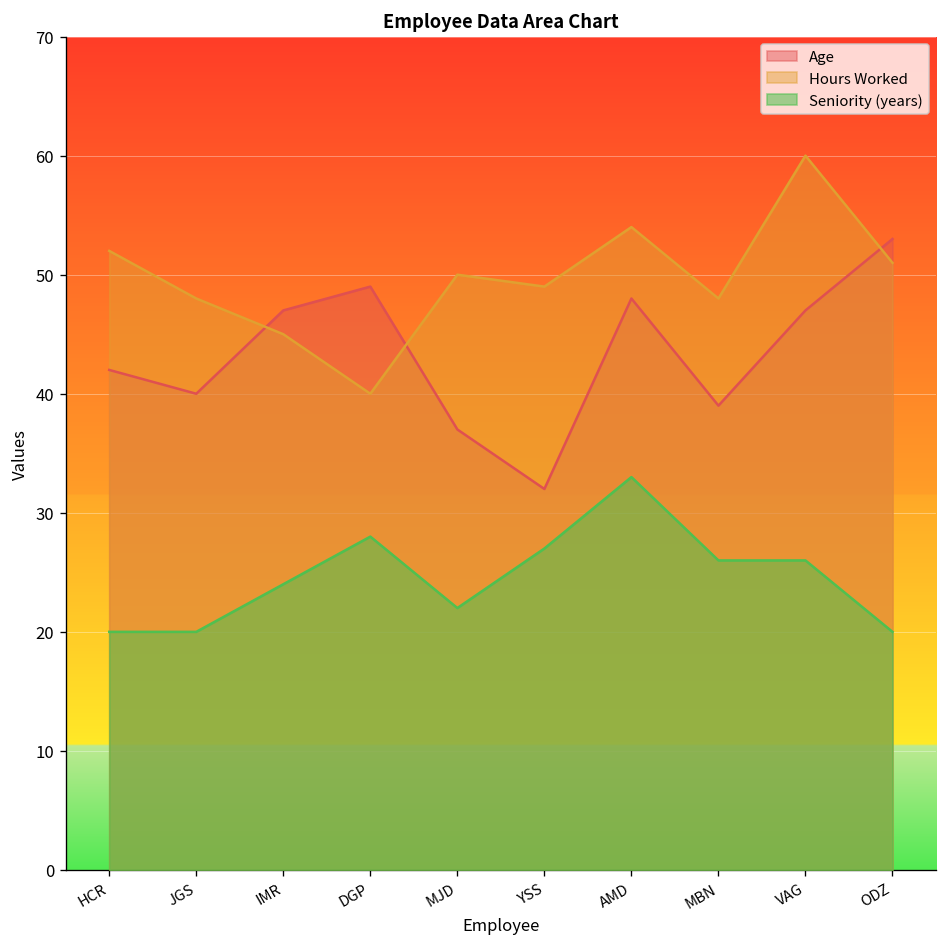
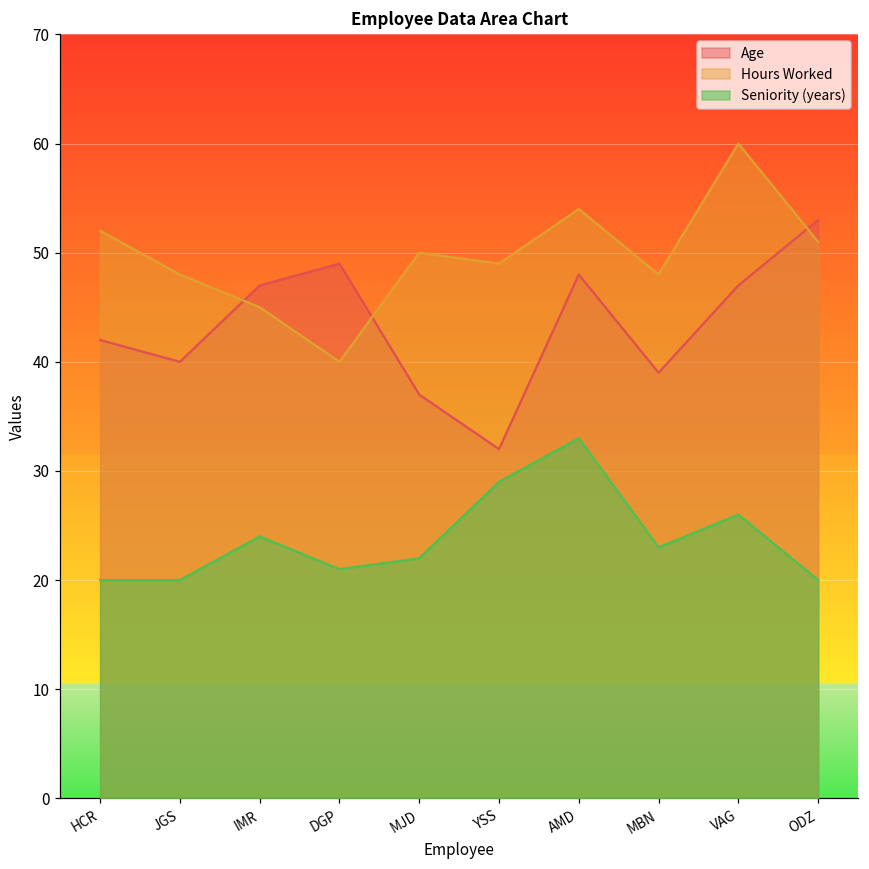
  {
    "Seniority (years)": {
      "HCR": 20,
      "JGS": 20,
      "IMR": 24,
-     "DGP": 28,
+     "DGP": 21,
      "MJD": 22,
-     "YSS": 27,
+     "YSS": 29,
      "AMD": 33,
-     "MBN": 26,
+     "MBN": 23,
      "VAG": 26,
      "ODZ": 20
    }
  }
